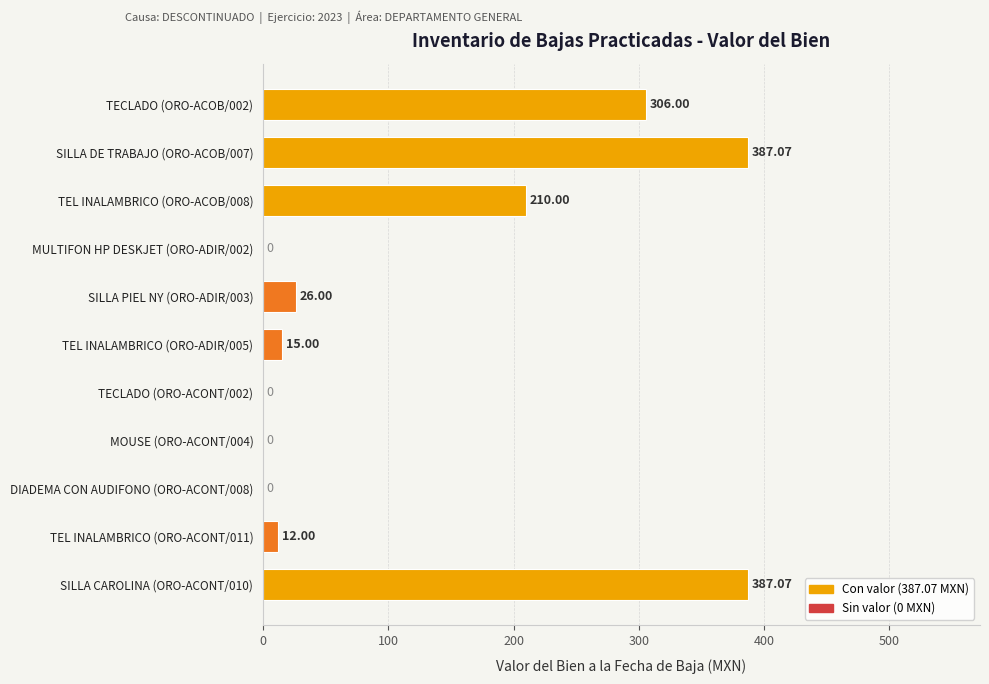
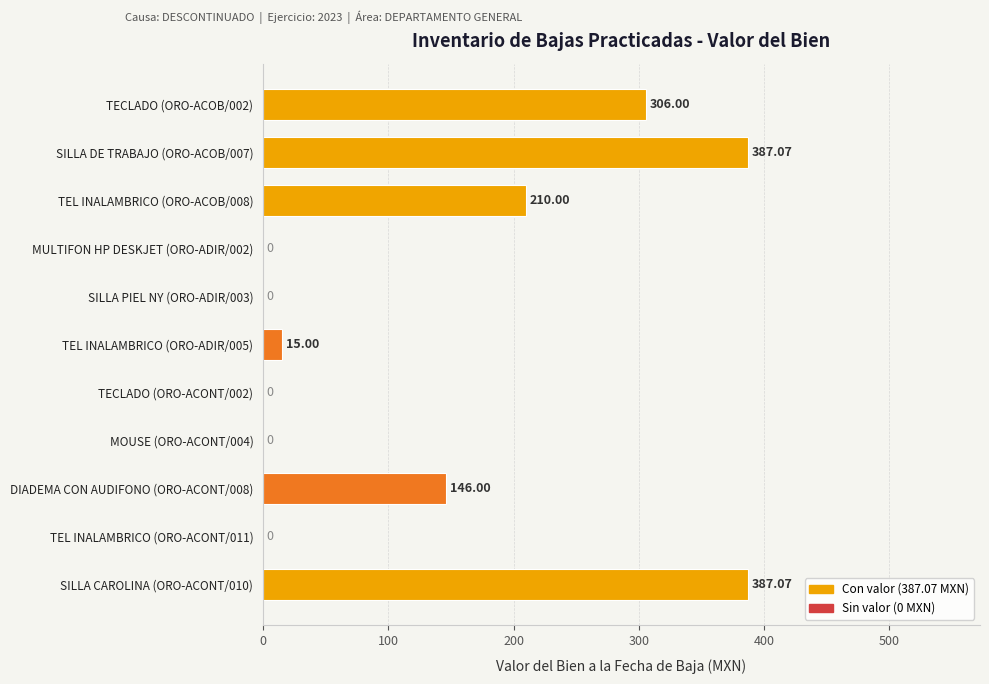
  {
    "TECLADO (ORO-ACOB/002)": 306.00,
    "SILLA DE TRABAJO (ORO-ACOB/007)": 387.07,
    "TEL INALAMBRICO (ORO-ACOB/008)": 210.00,
    "MULTIFON HP DESKJET (ORO-ADIR/002)": 0,
-   "SILLA PIEL NY (ORO-ADIR/003)": 26.00,
+   "SILLA PIEL NY (ORO-ADIR/003)": 0,
    "TEL INALAMBRICO (ORO-ADIR/005)": 15.00,
    "TECLADO (ORO-ACONT/002)": 0,
    "MOUSE (ORO-ACONT/004)": 0,
-   "DIADEMA CON AUDIFONO (ORO-ACONT/008)": 0,
-   "TEL INALAMBRICO (ORO-ACONT/011)": 12.00,
+   "DIADEMA CON AUDIFONO (ORO-ACONT/008)": 146.00,
+   "TEL INALAMBRICO (ORO-ACONT/011)": 0,
    "SILLA CAROLINA (ORO-ACONT/010)": 387.07
  }
